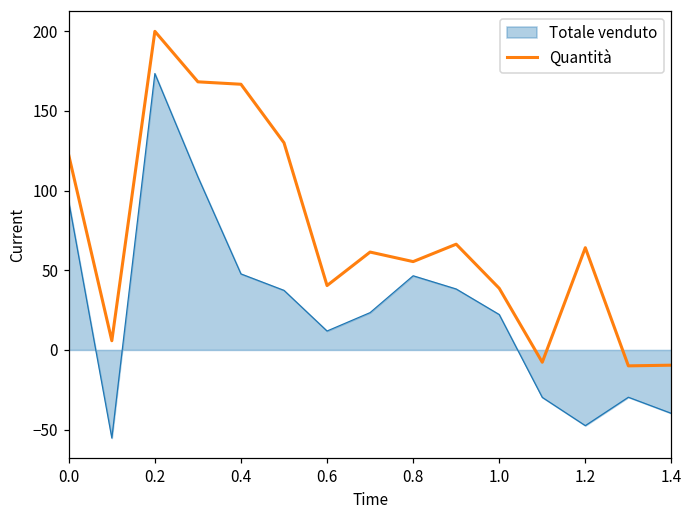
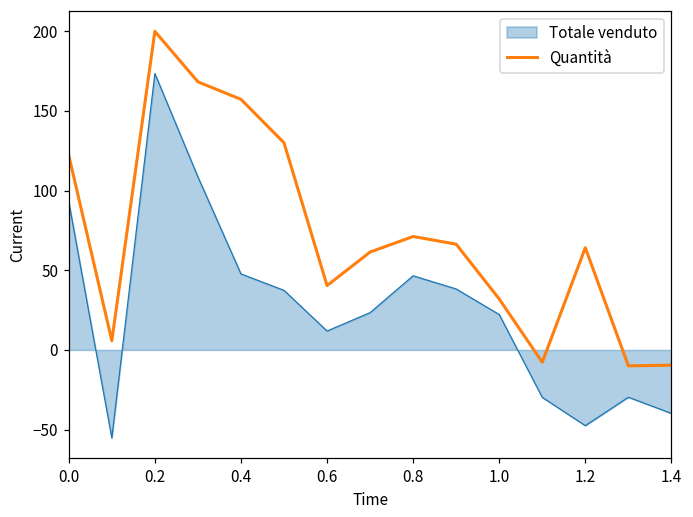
  {
    "Quantità": {
      "0.0": 122,
      "0.2": 200,
-     "0.4": 167,
+     "0.4": 157,
      "0.6": 40,
-     "0.8": 55,
-     "1.0": 39,
+     "0.8": 71,
+     "1.0": 32,
      "1.2": 64,
      "1.4": -10
    }
  }
